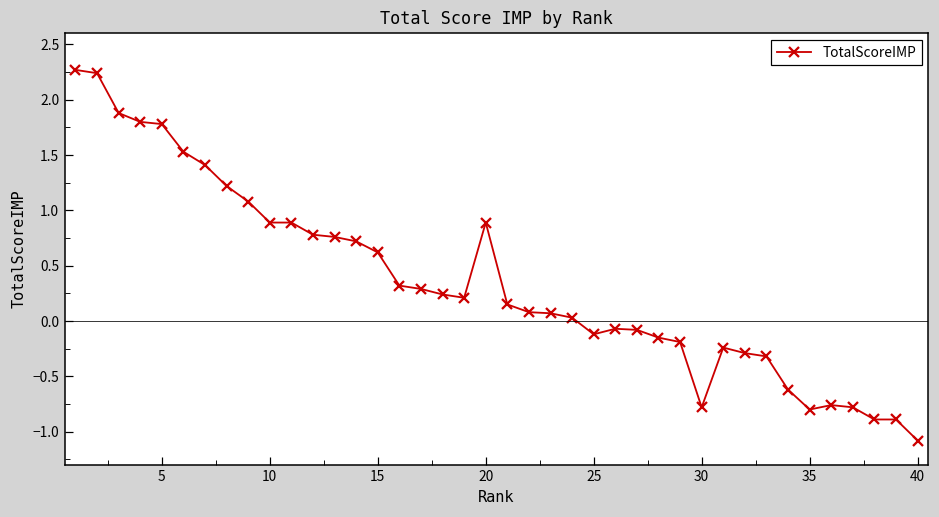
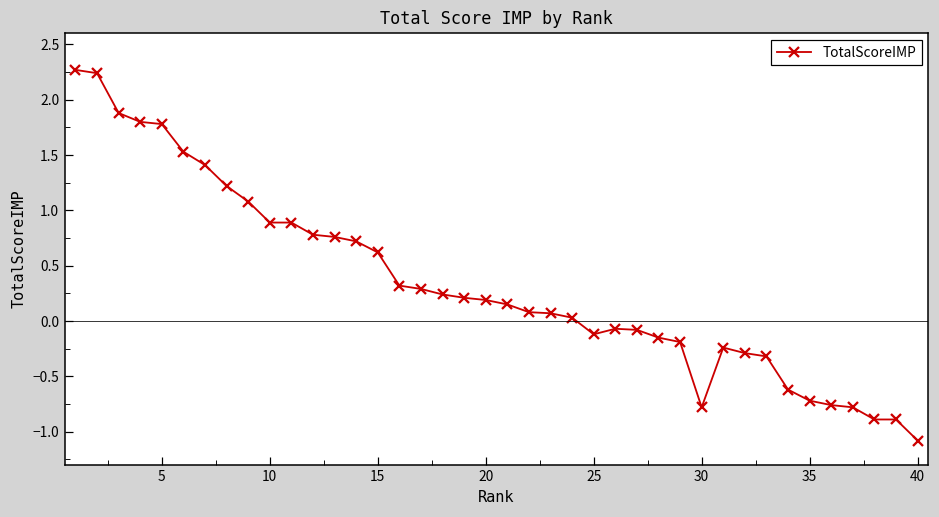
  {
    "5": 1.78,
    "10": 0.89,
    "15": 0.62,
-   "20": 0.89,
+   "20": 0.19,
    "25": -0.12,
    "30": -0.78,
-   "35": -0.80,
+   "35": -0.72,
    "40": -1.08
  }
